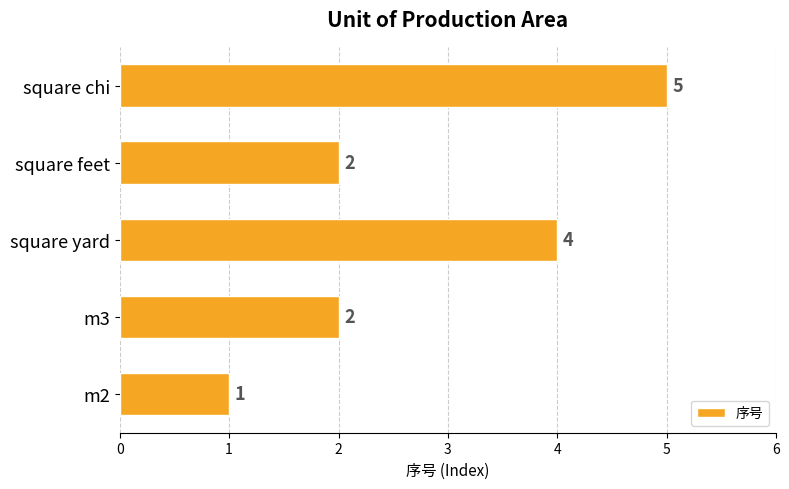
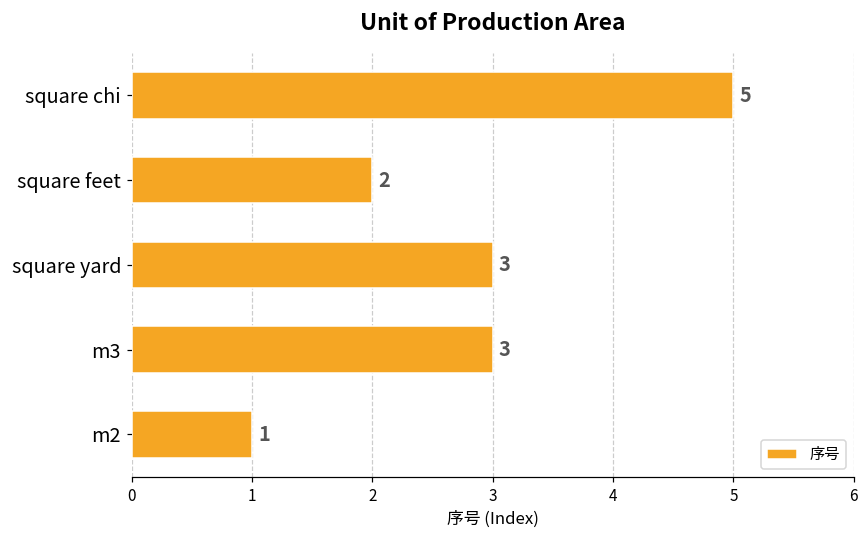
  {
    "square chi": 5,
    "square feet": 2,
-   "square yard": 4,
-   "m3": 2,
+   "square yard": 3,
+   "m3": 3,
    "m2": 1
  }
